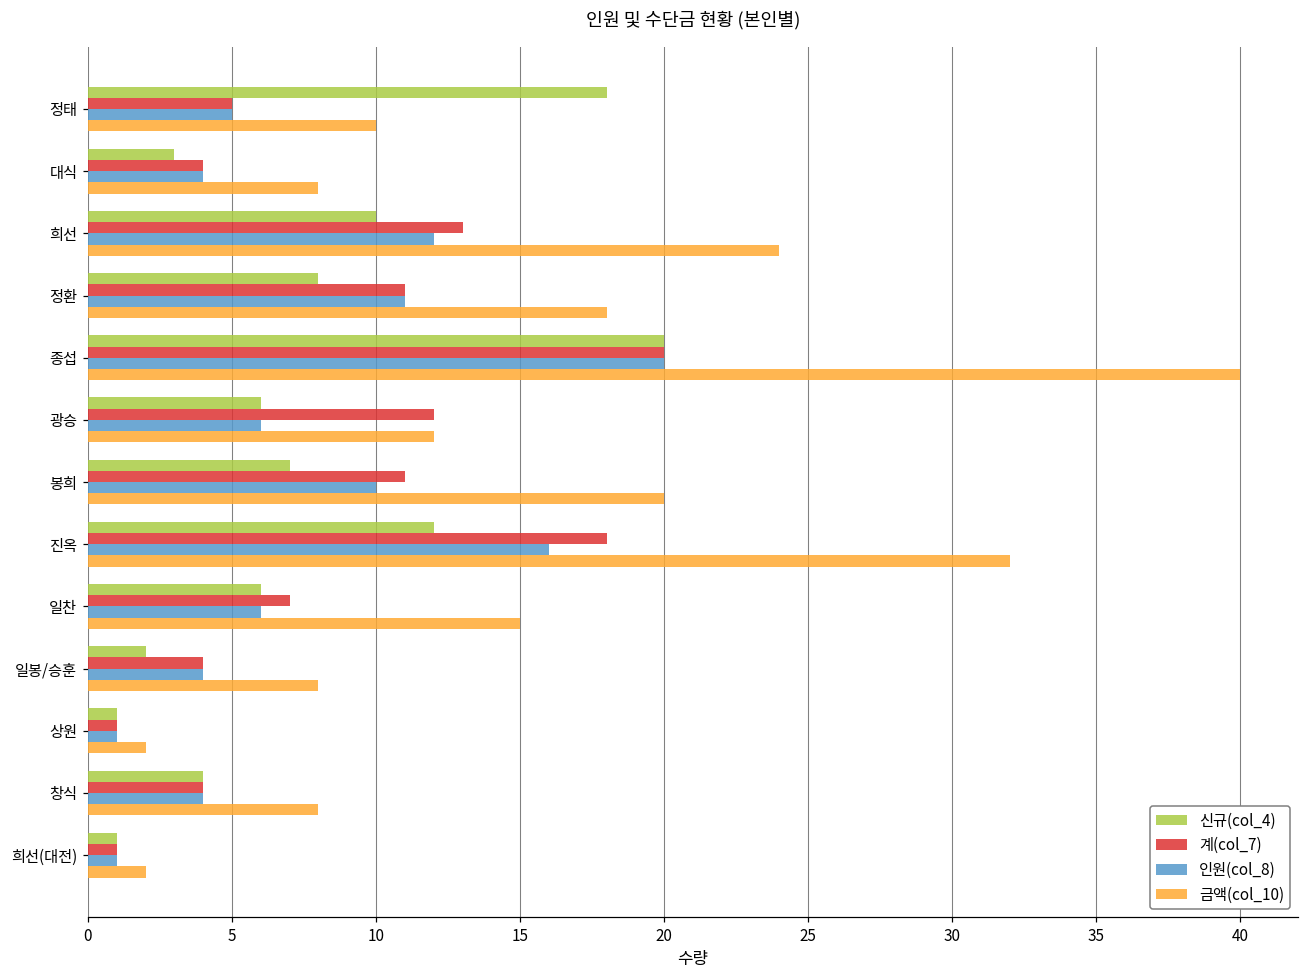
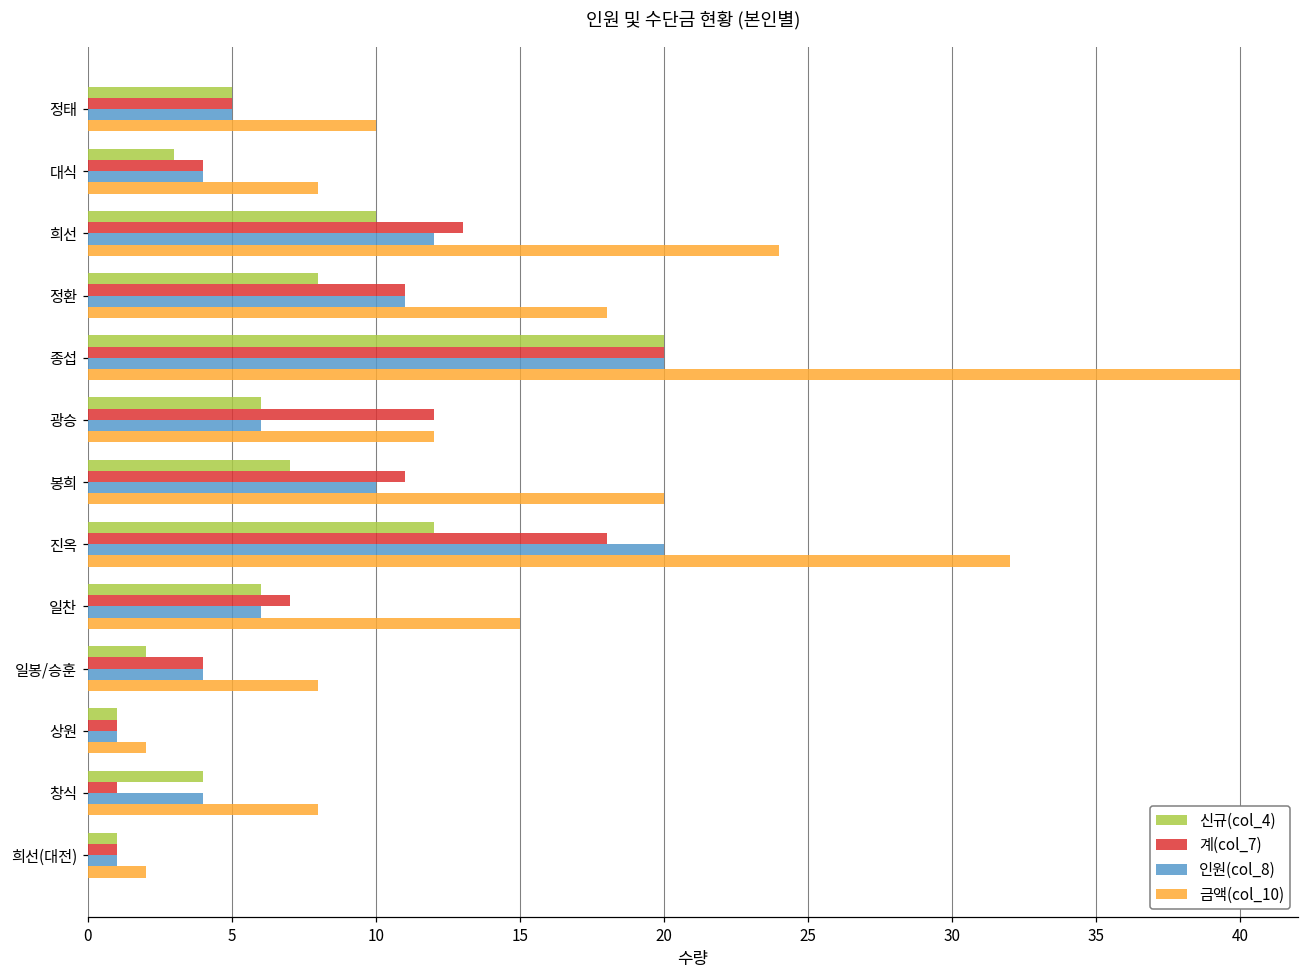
  {
    "신규(col_4)": {
-     "정태": 18,
+     "정태": 5,
      "대식": 3,
      "희선": 10,
      "정환": 8,
      "종섭": 20,
      "광승": 6,
      "봉희": 7,
      "진옥": 12,
      "일찬": 6,
      "일봉/승훈": 2,
      "상원": 1,
      "창식": 4,
      "희선(대전)": 1
    },
    "계(col_7)": {
      "정태": 5,
      "대식": 4,
      "희선": 13,
      "정환": 11,
      "종섭": 20,
      "광승": 12,
      "봉희": 11,
      "진옥": 18,
      "일찬": 7,
      "일봉/승훈": 4,
      "상원": 1,
-     "창식": 4,
+     "창식": 1,
      "희선(대전)": 1
    },
    "인원(col_8)": {
      "정태": 5,
      "대식": 4,
      "희선": 12,
      "정환": 11,
      "종섭": 20,
      "광승": 6,
      "봉희": 10,
-     "진옥": 16,
+     "진옥": 20,
      "일찬": 6,
      "일봉/승훈": 4,
      "상원": 1,
      "창식": 4,
      "희선(대전)": 1
    },
    "금액(col_10)": {
      "정태": 10,
      "대식": 8,
      "희선": 24,
      "정환": 18,
      "종섭": 40,
      "광승": 12,
      "봉희": 20,
      "진옥": 32,
      "일찬": 15,
      "일봉/승훈": 8,
      "상원": 2,
      "창식": 8,
      "희선(대전)": 2
    }
  }
